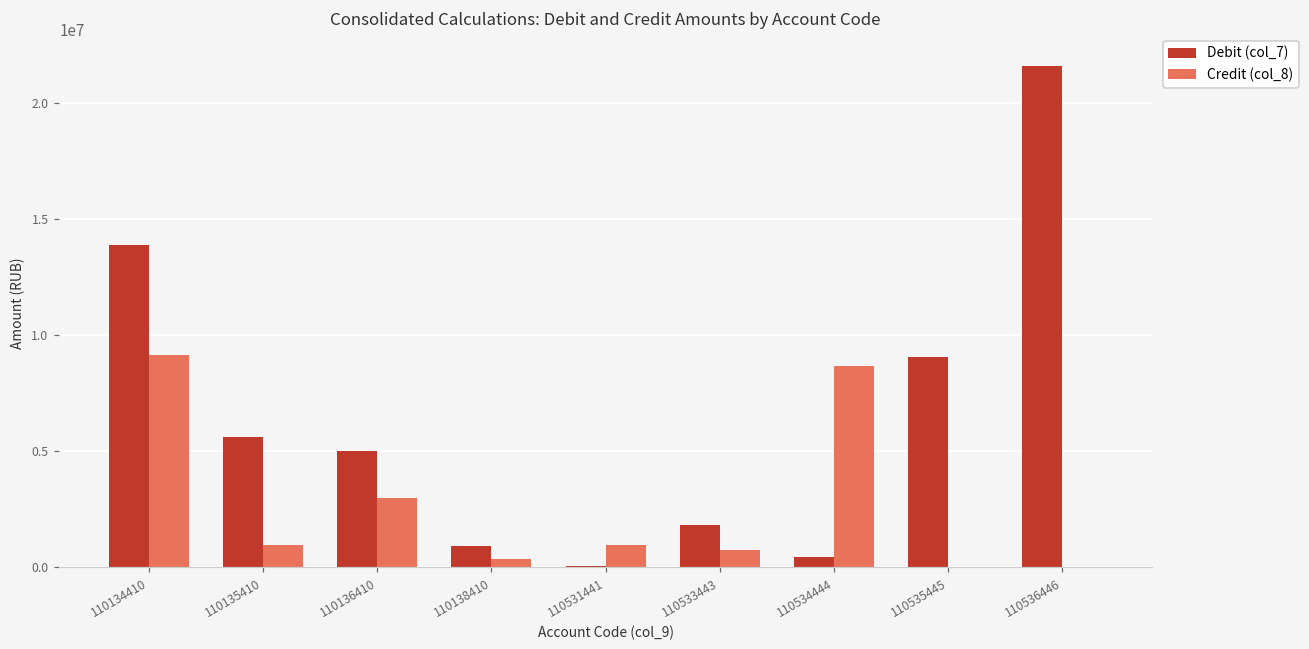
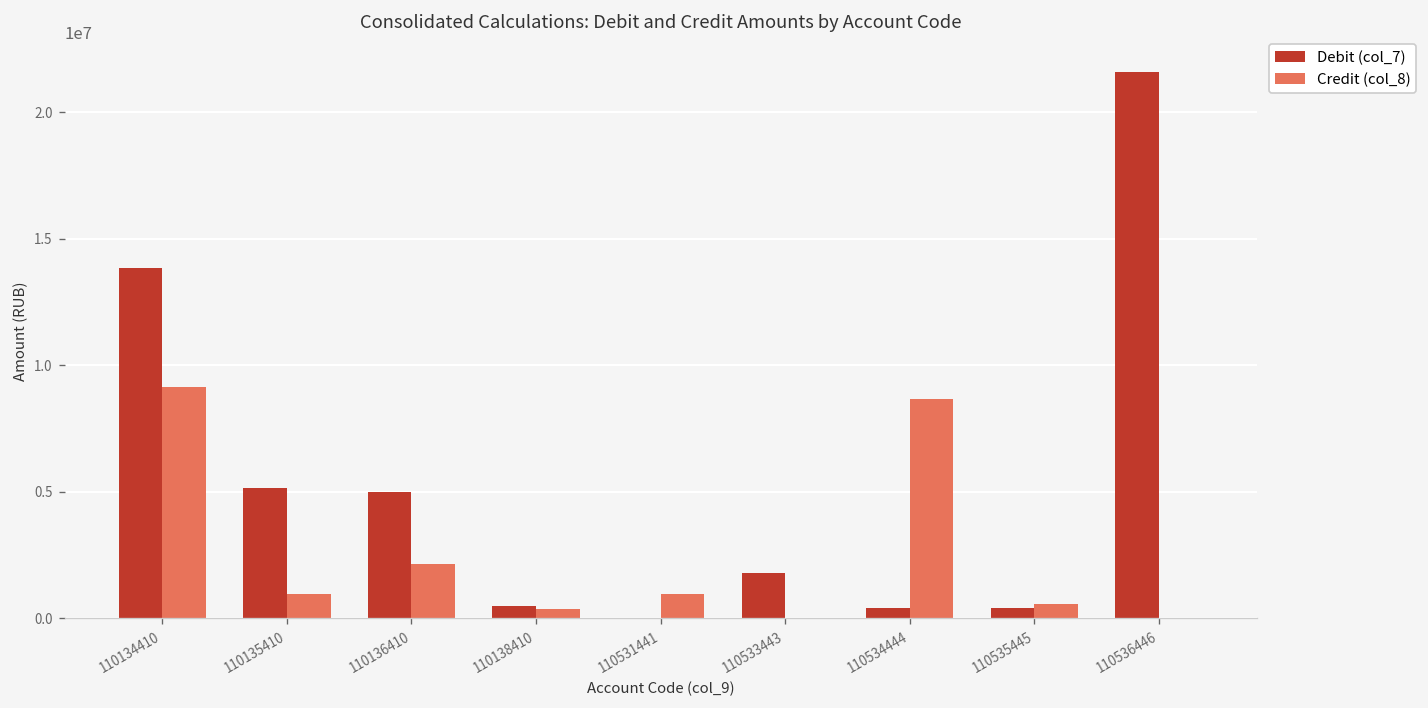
  {
    "Debit (col_7)": {
      "110134410": 13900000,
-     "110135410": 5600000,
+     "110135410": 5100000,
      "110136410": 5000000,
-     "110138410": 900000,
+     "110138410": 500000,
      "110533443": 1800000,
      "110534444": 400000,
-     "110535445": 9000000,
+     "110535445": 400000,
      "110536446": 21600000
    },
    "Credit (col_8)": {
      "110134410": 9100000,
      "110135410": 1000000,
-     "110136410": 3000000,
+     "110136410": 2200000,
      "110138410": 400000,
      "110531441": 900000,
-     "110533443": 700000,
+     "110533443": 0,
      "110534444": 8700000,
-     "110535445": 0,
+     "110535445": 600000,
      "110536446": 0
    }
  }
